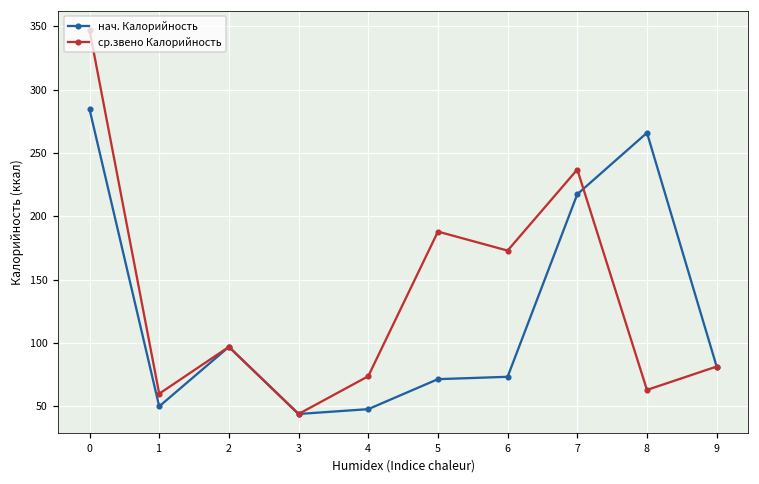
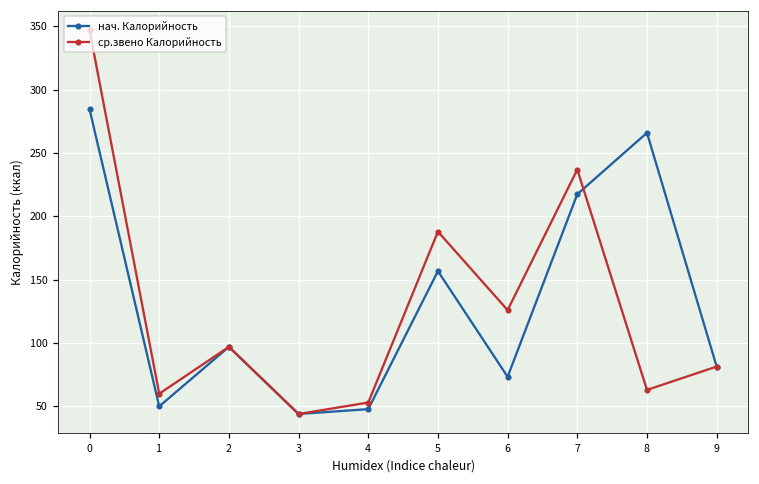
  {
    "нач. Калорийность": {
      "0": 285,
      "1": 50,
      "4": 48,
-     "5": 72,
+     "5": 157,
      "6": 73,
      "7": 218,
      "8": 266
    },
    "ср.звено Калорийность": {
      "1": 60,
-     "4": 74,
+     "4": 53,
      "5": 188,
-     "6": 173,
+     "6": 126,
      "7": 237,
      "8": 63
    }
  }
